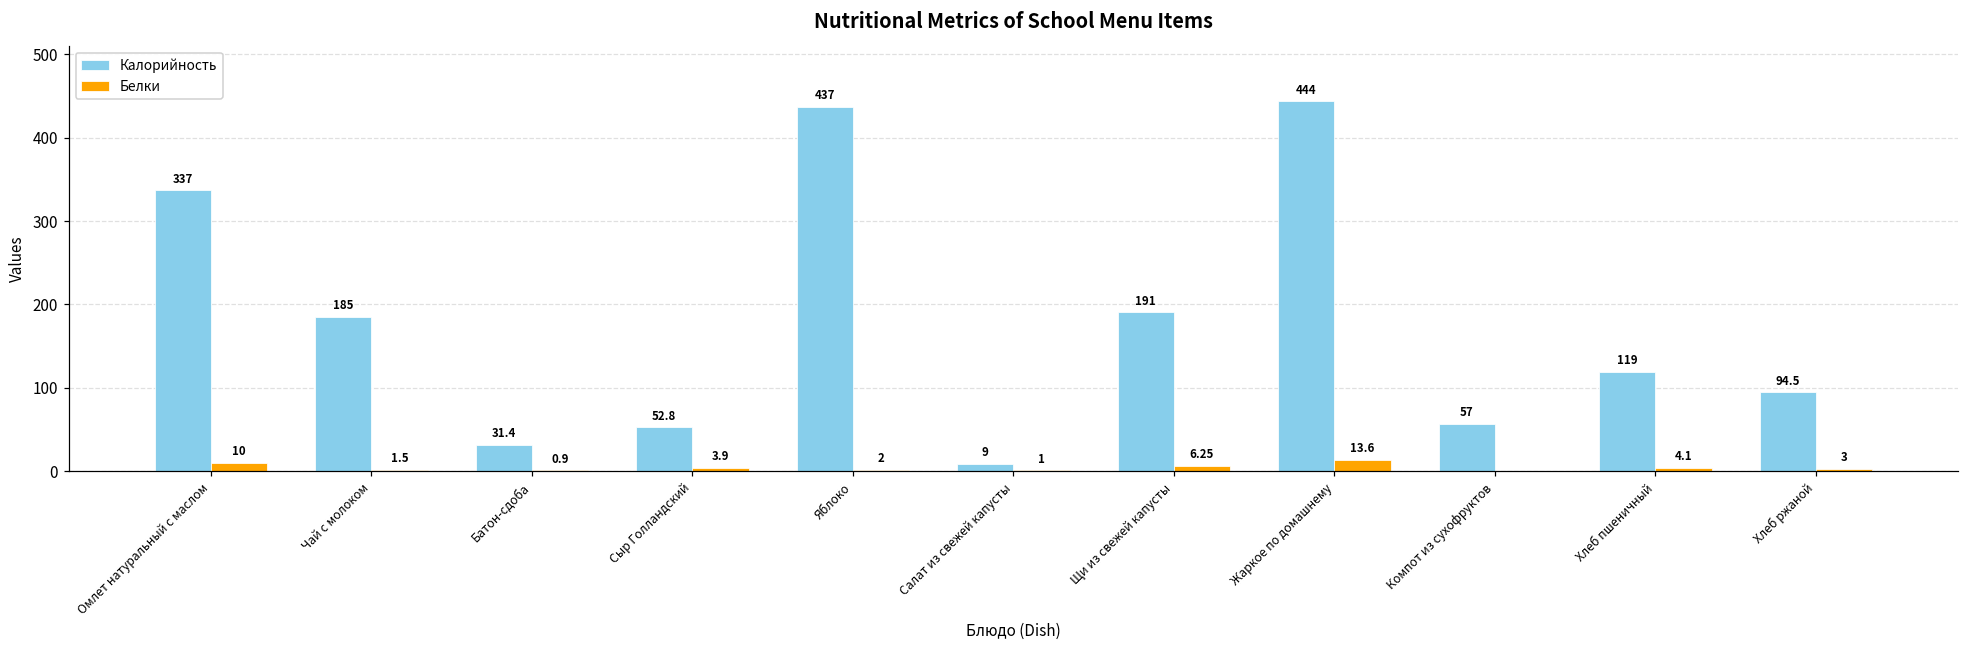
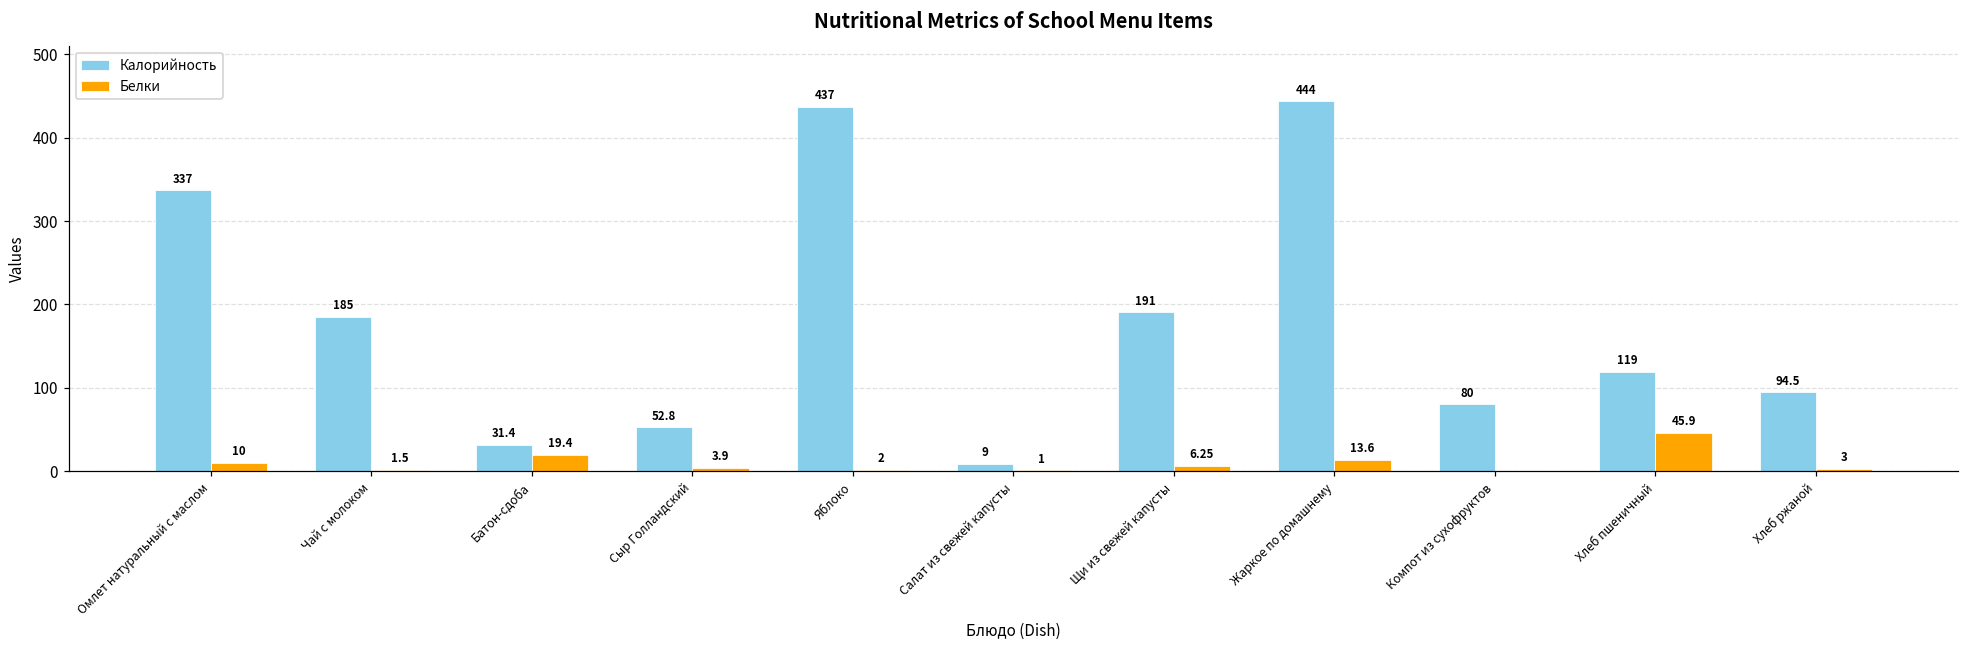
  {
    "Калорийность": {
      "Омлет натуральный с маслом": 337,
      "Чай с молоком": 185,
      "Батон-сдоба": 31.4,
      "Сыр Голландский": 52.8,
      "Яблоко": 437,
      "Салат из свежей капусты": 9,
      "Щи из свежей капусты": 191,
      "Жаркое по домашнему": 444,
-     "Компот из сухофруктов": 57,
+     "Компот из сухофруктов": 80,
      "Хлеб пшеничный": 119,
      "Хлеб ржаной": 94.5
    },
    "Белки": {
      "Омлет натуральный с маслом": 10,
      "Чай с молоком": 1.5,
-     "Батон-сдоба": 0.9,
+     "Батон-сдоба": 19.4,
      "Сыр Голландский": 3.9,
      "Яблоко": 2,
      "Салат из свежей капусты": 1,
      "Щи из свежей капусты": 6.25,
      "Жаркое по домашнему": 13.6,
-     "Хлеб пшеничный": 4.1,
+     "Хлеб пшеничный": 45.9,
      "Хлеб ржаной": 3
    }
  }
